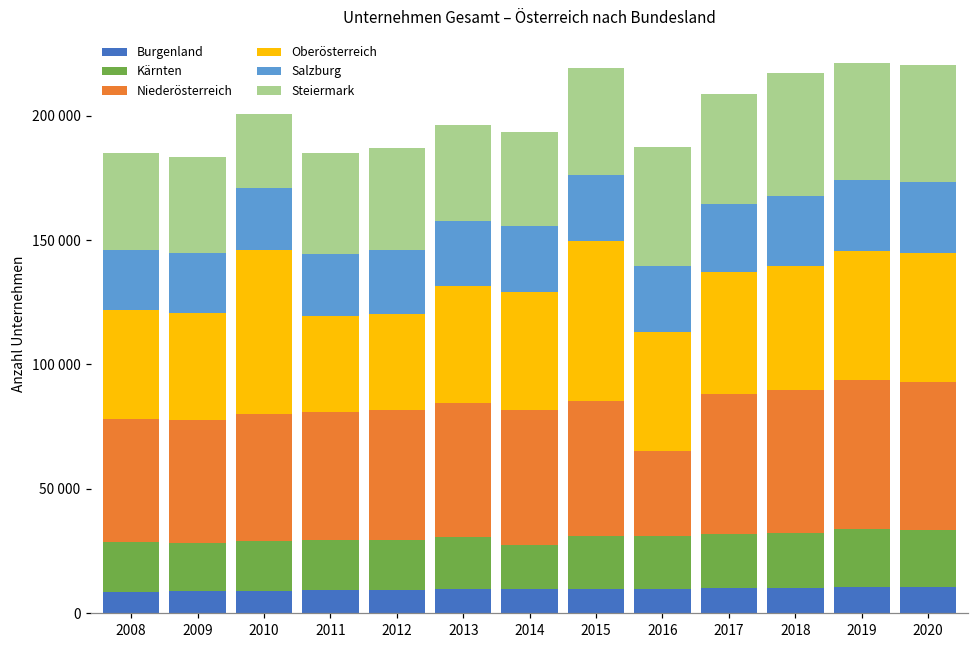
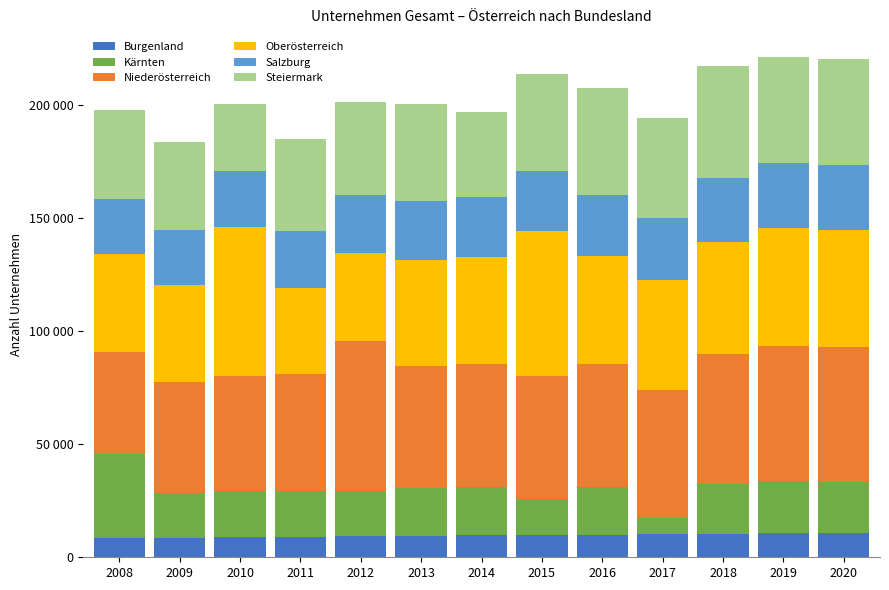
  {
    "Kärnten": {
-     "2008": 20000,
+     "2008": 37000,
      "2009": 20000,
      "2010": 20000,
      "2011": 20000,
      "2012": 20000,
      "2013": 21000,
-     "2014": 18000,
-     "2015": 21000,
+     "2014": 21000,
+     "2015": 16000,
      "2016": 21000,
-     "2017": 22000,
+     "2017": 7000,
      "2018": 22000,
      "2019": 23000,
      "2020": 23000
    },
    "Niederösterreich": {
-     "2008": 50000,
+     "2008": 45000,
      "2009": 49000,
      "2010": 51000,
      "2011": 52000,
-     "2012": 52000,
+     "2012": 66000,
      "2013": 54000,
      "2014": 54000,
      "2015": 54000,
-     "2016": 34000,
+     "2016": 55000,
      "2017": 56000,
      "2018": 58000,
      "2019": 60000,
      "2020": 60000
    },
    "Oberösterreich": {
      "2008": 44000,
      "2009": 43000,
      "2010": 66000,
      "2011": 38000,
      "2012": 39000,
      "2013": 47000,
      "2014": 47000,
      "2015": 64000,
      "2016": 48000,
      "2017": 49000,
      "2018": 50000,
      "2019": 52000,
      "2020": 52000
    },
    "Steiermark": {
      "2008": 39000,
      "2009": 39000,
      "2010": 30000,
      "2011": 41000,
      "2012": 41000,
-     "2013": 39000,
+     "2013": 43000,
      "2014": 38000,
      "2015": 43000,
      "2016": 48000,
      "2017": 44000,
      "2018": 50000,
      "2019": 47000,
      "2020": 47000
    }
  }
